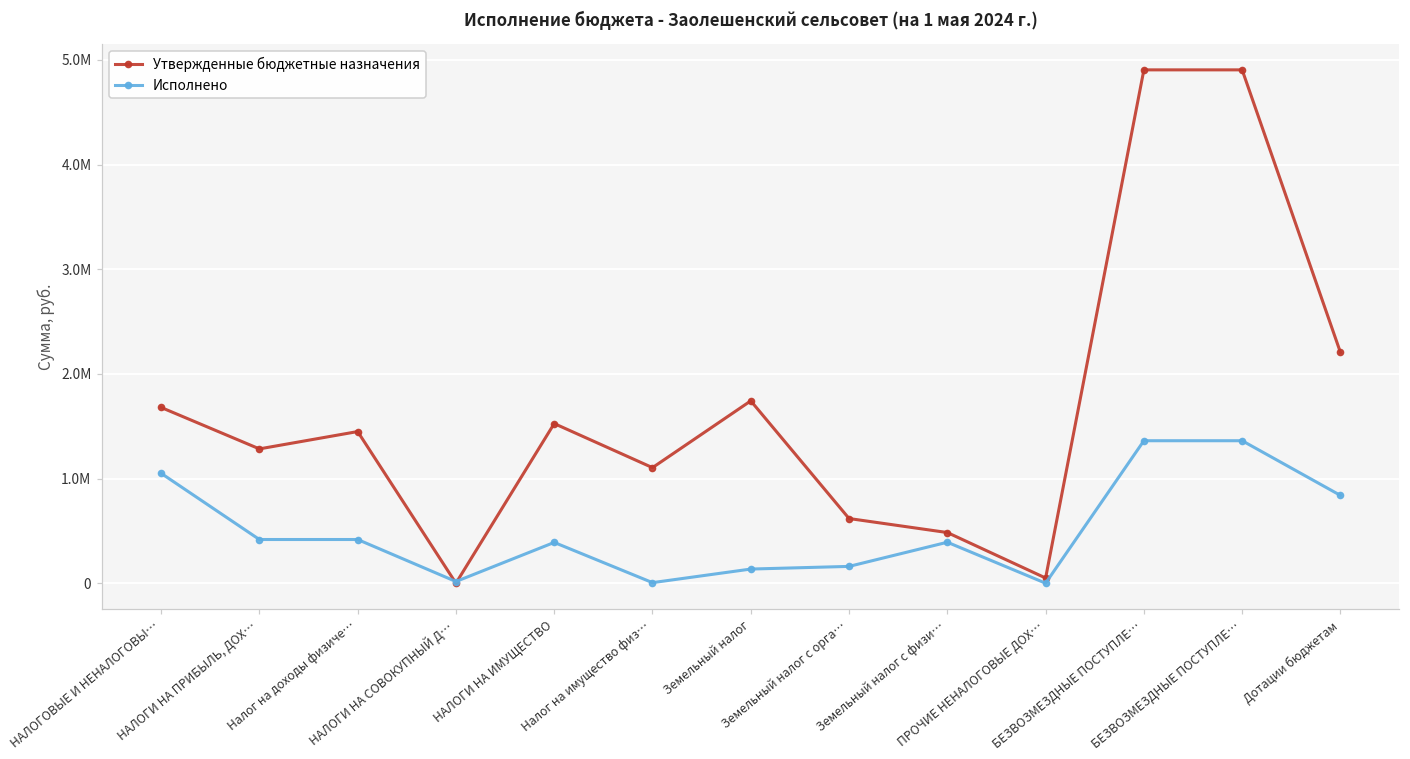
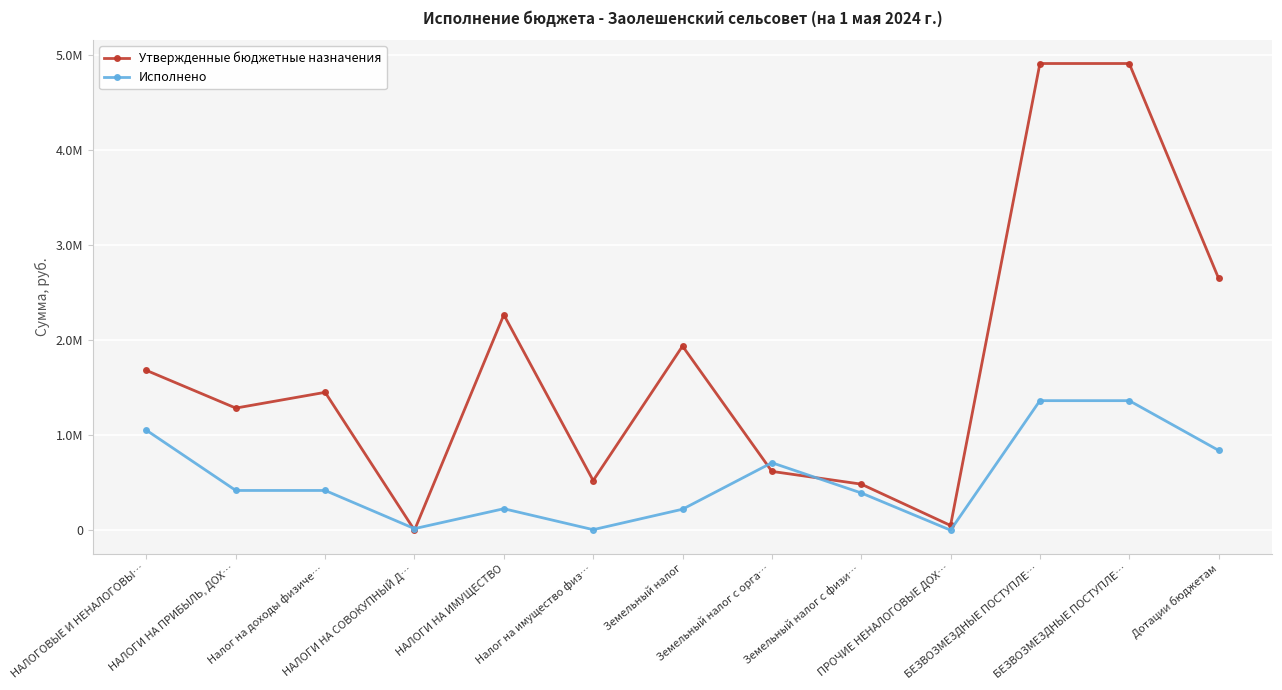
  {
    "Утвержденные бюджетные назначения": {
      "НАЛОГОВЫЕ И НЕНАЛОГОВЫ…": 1700000,
      "НАЛОГИ НА ПРИБЫЛЬ, ДОХ…": 1300000,
      "Налог на доходы физиче…": 1400000,
-     "НАЛОГИ НА ИМУЩЕСТВО": 1500000,
-     "Налог на имущество физ…": 1100000,
-     "Земельный налог": 1700000,
+     "НАЛОГИ НА ИМУЩЕСТВО": 2300000,
+     "Налог на имущество физ…": 500000,
+     "Земельный налог": 1900000,
      "Земельный налог с орга…": 600000,
      "Земельный налог с физи…": 500000,
      "ПРОЧИЕ НЕНАЛОГОВЫЕ ДОХ…": 0,
-     "Дотации бюджетам": 2200000
+     "Дотации бюджетам": 2600000
    },
    "Исполнено": {
      "НАЛОГОВЫЕ И НЕНАЛОГОВЫ…": 1100000,
      "НАЛОГИ НА ПРИБЫЛЬ, ДОХ…": 400000,
      "Налог на доходы физиче…": 400000,
-     "НАЛОГИ НА ИМУЩЕСТВО": 400000,
+     "НАЛОГИ НА ИМУЩЕСТВО": 200000,
      "Налог на имущество физ…": 0,
-     "Земельный налог": 100000,
-     "Земельный налог с орга…": 200000,
+     "Земельный налог": 200000,
+     "Земельный налог с орга…": 700000,
      "Земельный налог с физи…": 400000,
      "ПРОЧИЕ НЕНАЛОГОВЫЕ ДОХ…": 0,
      "Дотации бюджетам": 800000
    }
  }
